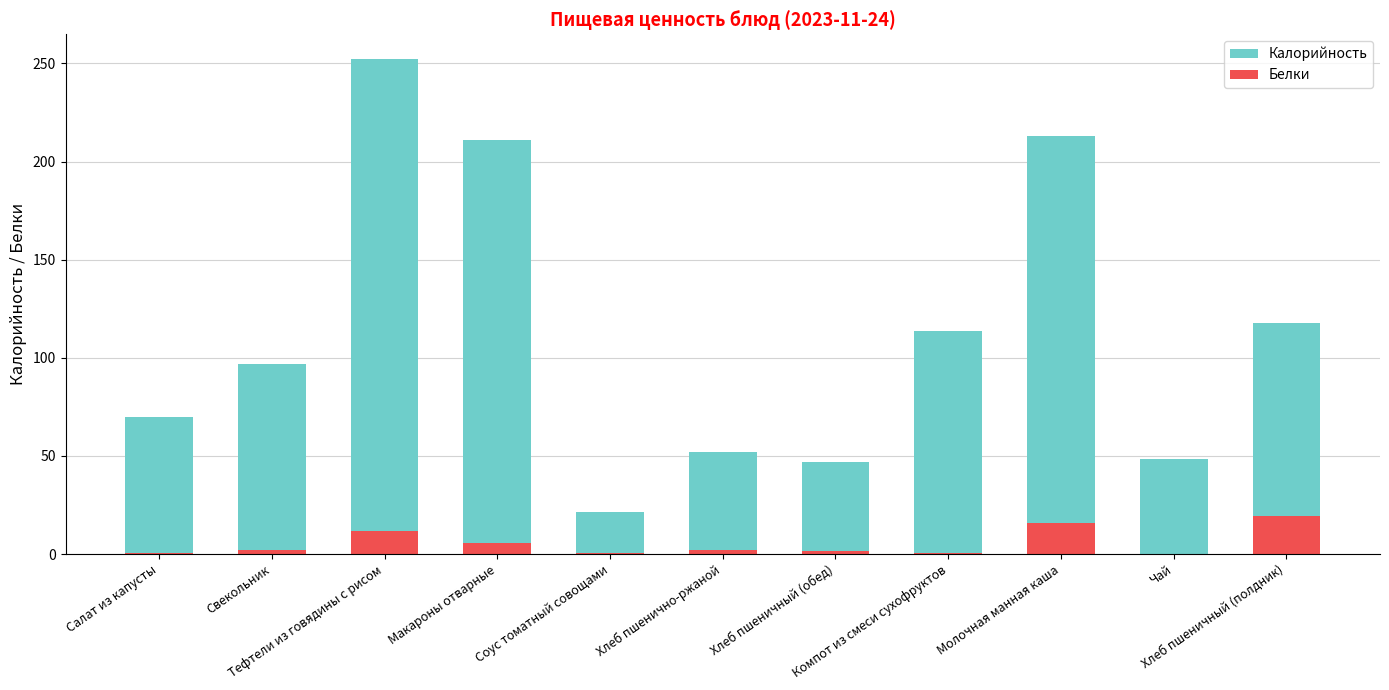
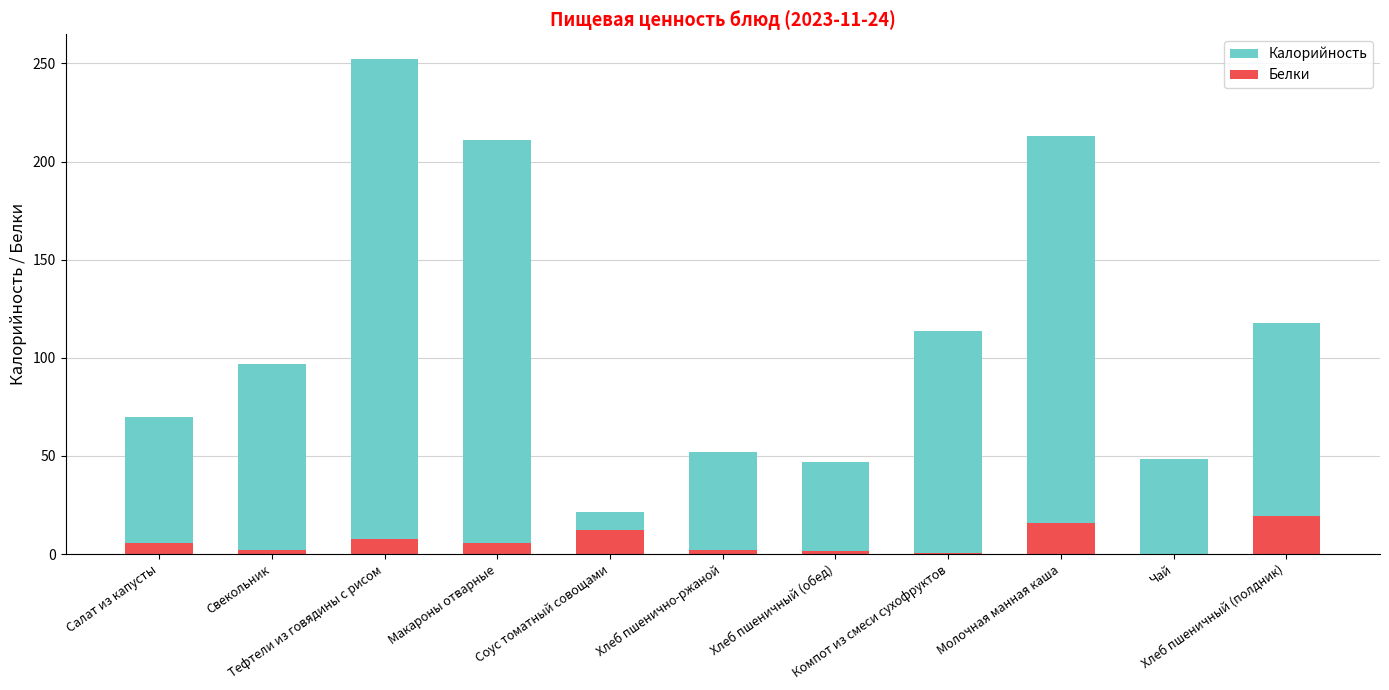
  {
    "Калорийность": {
      "Салат из капусты": 70,
      "Свекольник": 97,
      "Тефтели из говядины с рисом": 252,
      "Макароны отварные": 211,
      "Соус томатный совощами": 22,
      "Хлеб пшенично-ржаной": 52,
      "Хлеб пшеничный (обед)": 47,
      "Компот из смеси сухофруктов": 114,
      "Молочная манная каша": 213,
      "Чай": 49,
      "Хлеб пшеничный (полдник)": 118
    },
    "Белки": {
-     "Салат из капусты": 1,
-     "Тефтели из говядины с рисом": 12,
-     "Соус томатный совощами": 0
+     "Салат из капусты": 6,
+     "Тефтели из говядины с рисом": 8,
+     "Соус томатный совощами": 12
    }
  }
